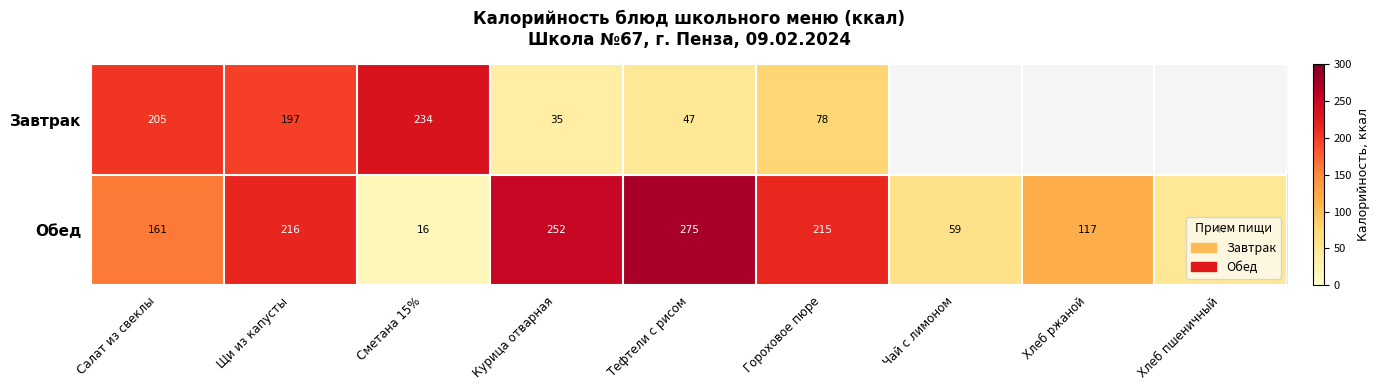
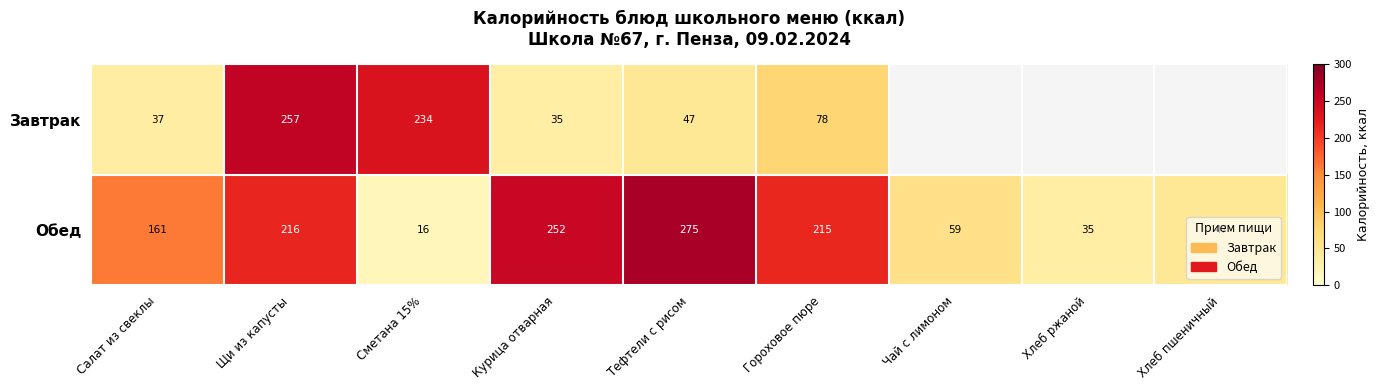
  {
    "Завтрак": {
-     "Салат из свеклы": 205,
-     "Щи из капусты": 197,
+     "Салат из свеклы": 37,
+     "Щи из капусты": 257,
      "Сметана 15%": 234,
      "Курица отварная": 35,
      "Тефтели с рисом": 47,
      "Гороховое пюре": 78
    },
    "Обед": {
      "Салат из свеклы": 161,
      "Щи из капусты": 216,
      "Сметана 15%": 16,
      "Курица отварная": 252,
      "Тефтели с рисом": 275,
      "Гороховое пюре": 215,
      "Чай с лимоном": 59,
-     "Хлеб ржаной": 117
+     "Хлеб ржаной": 35
    }
  }
